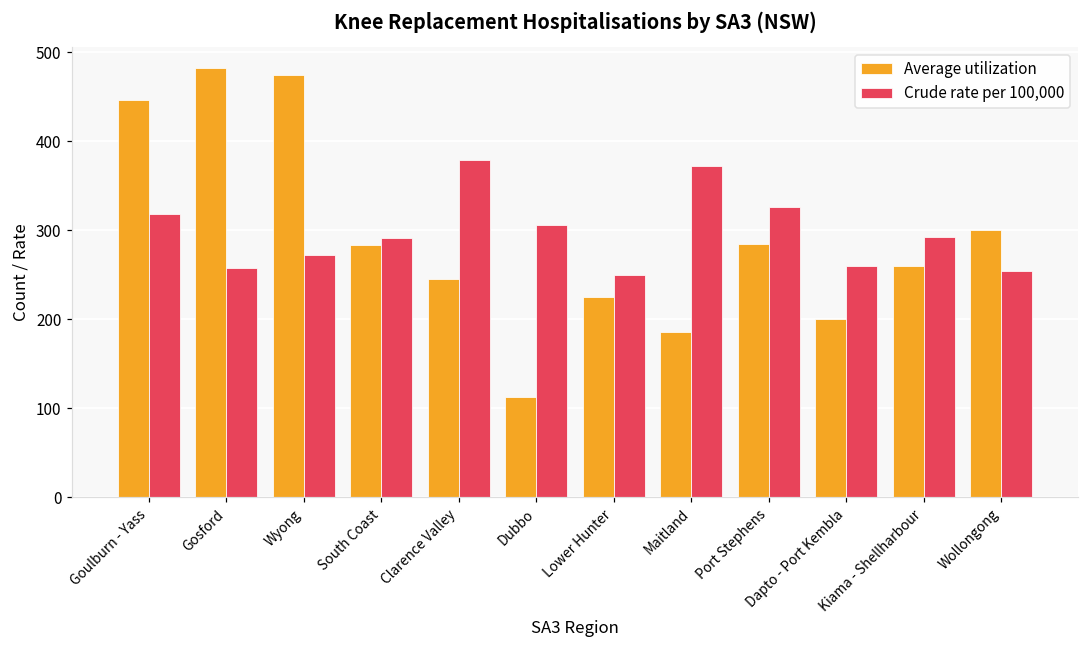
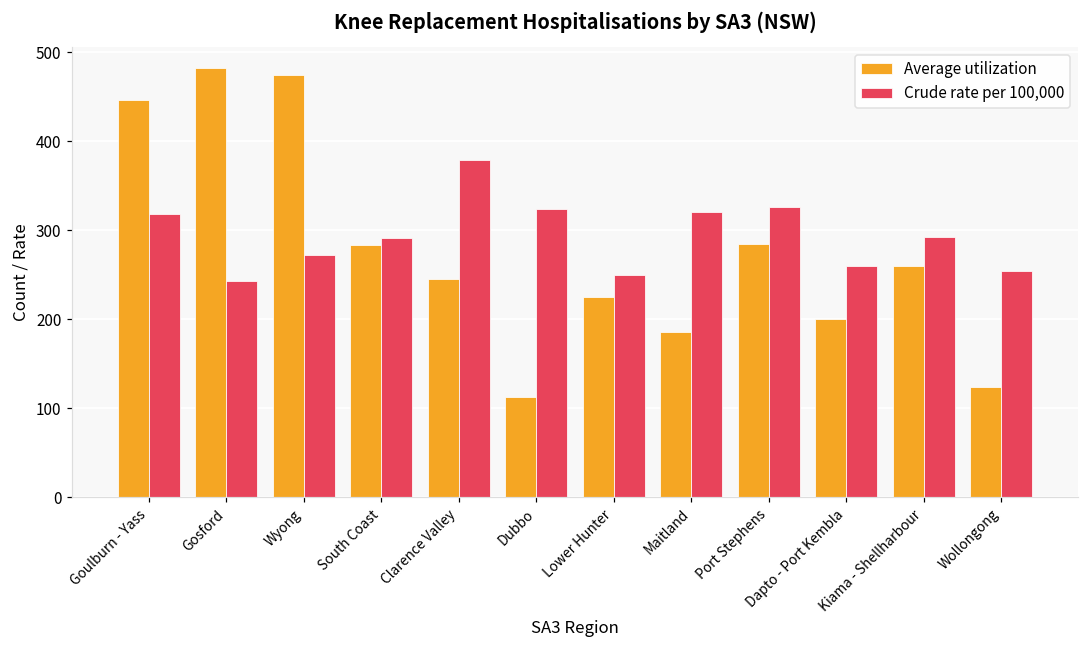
  {
    "Average utilization": {
      "Goulburn - Yass": 450,
      "Gosford": 480,
      "Wyong": 470,
      "South Coast": 280,
      "Clarence Valley": 250,
      "Dubbo": 110,
      "Lower Hunter": 230,
      "Maitland": 190,
      "Port Stephens": 290,
      "Dapto - Port Kembla": 200,
      "Kiama - Shellharbour": 260,
-     "Wollongong": 300
+     "Wollongong": 120
    },
    "Crude rate per 100,000": {
      "Goulburn - Yass": 320,
-     "Gosford": 260,
+     "Gosford": 240,
      "Wyong": 270,
      "South Coast": 290,
      "Clarence Valley": 380,
-     "Dubbo": 310,
+     "Dubbo": 320,
      "Lower Hunter": 250,
-     "Maitland": 370,
+     "Maitland": 320,
      "Port Stephens": 330,
      "Dapto - Port Kembla": 260,
      "Kiama - Shellharbour": 290,
      "Wollongong": 250
    }
  }
